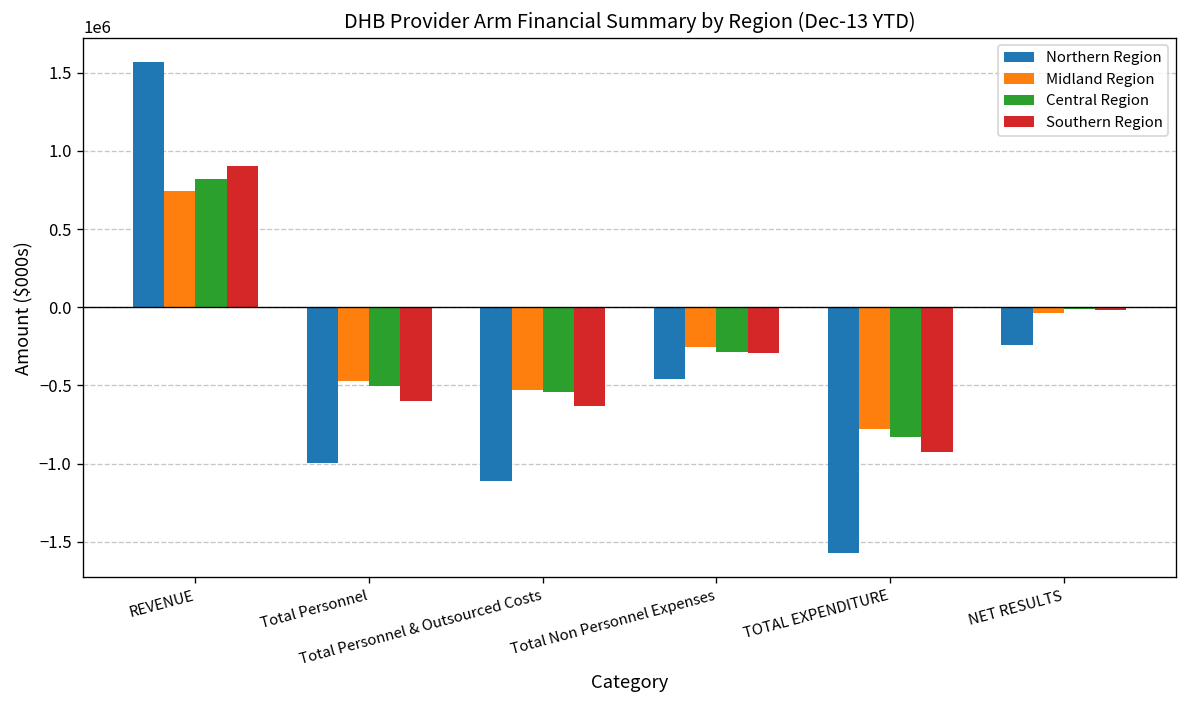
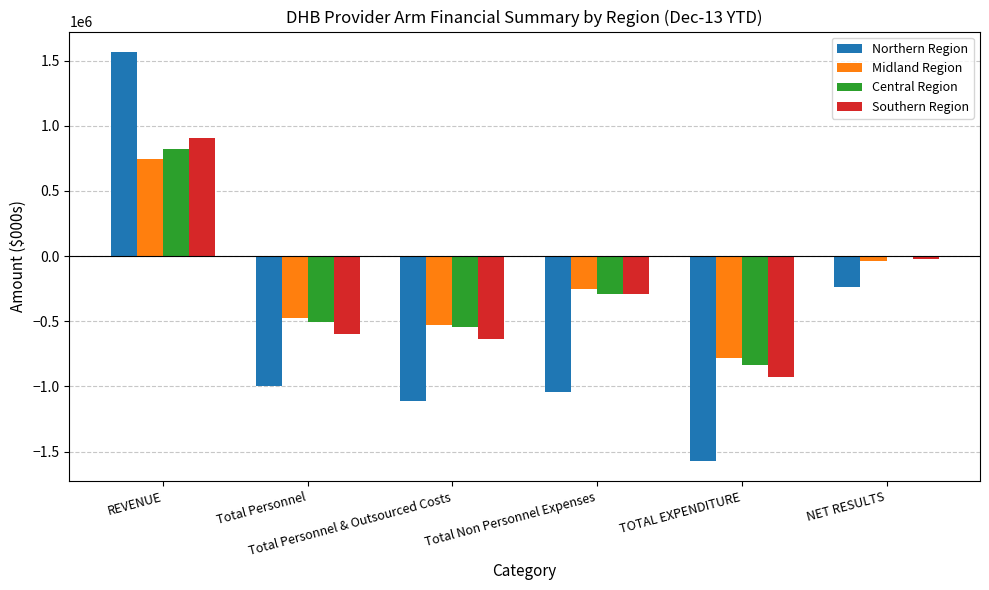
  {
    "Northern Region": {
      "REVENUE": 1570000,
      "Total Personnel": -1000000,
      "Total Personnel & Outsourced Costs": -1110000,
-     "Total Non Personnel Expenses": -460000,
+     "Total Non Personnel Expenses": -1050000,
      "TOTAL EXPENDITURE": -1570000,
      "NET RESULTS": -240000
    },
    "Midland Region": {
      "REVENUE": 740000,
      "Total Personnel": -470000,
      "Total Personnel & Outsourced Costs": -530000,
      "Total Non Personnel Expenses": -250000,
      "TOTAL EXPENDITURE": -780000,
      "NET RESULTS": -40000
    },
    "Central Region": {
      "REVENUE": 820000,
      "Total Personnel": -500000,
      "Total Personnel & Outsourced Costs": -540000,
      "Total Non Personnel Expenses": -290000,
      "TOTAL EXPENDITURE": -830000
    },
    "Southern Region": {
      "REVENUE": 910000,
      "Total Personnel": -600000,
      "Total Personnel & Outsourced Costs": -630000,
      "Total Non Personnel Expenses": -290000,
      "TOTAL EXPENDITURE": -930000,
      "NET RESULTS": -20000
    }
  }
